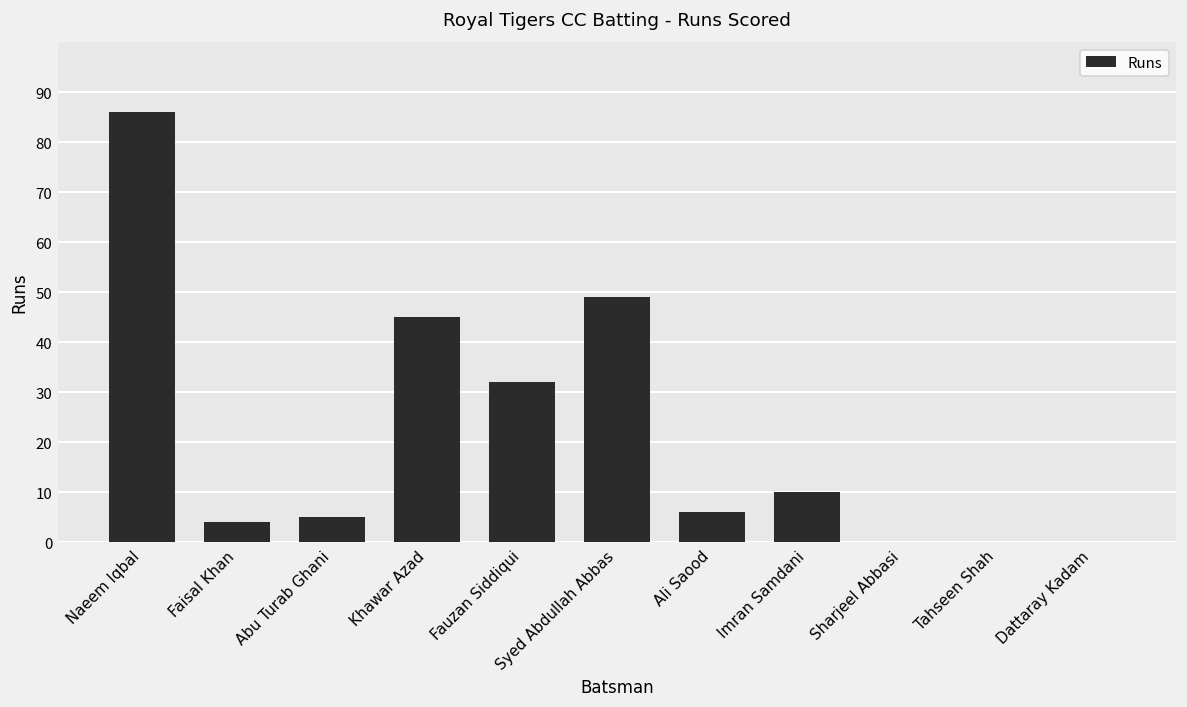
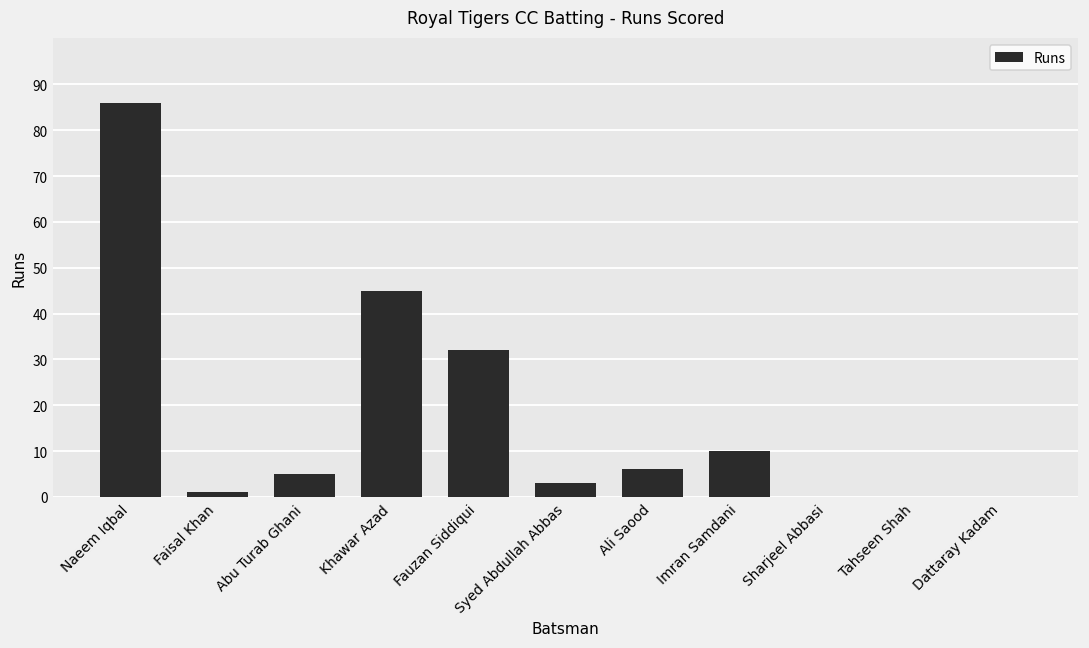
  {
    "Naeem Iqbal": 86,
-   "Faisal Khan": 4,
+   "Faisal Khan": 1,
    "Abu Turab Ghani": 5,
    "Khawar Azad": 45,
    "Fauzan Siddiqui": 32,
-   "Syed Abdullah Abbas": 49,
+   "Syed Abdullah Abbas": 3,
    "Ali Saood": 6,
    "Imran Samdani": 10,
    "Sharjeel Abbasi": 0,
    "Tahseen Shah": 0,
    "Dattaray Kadam": 0
  }
